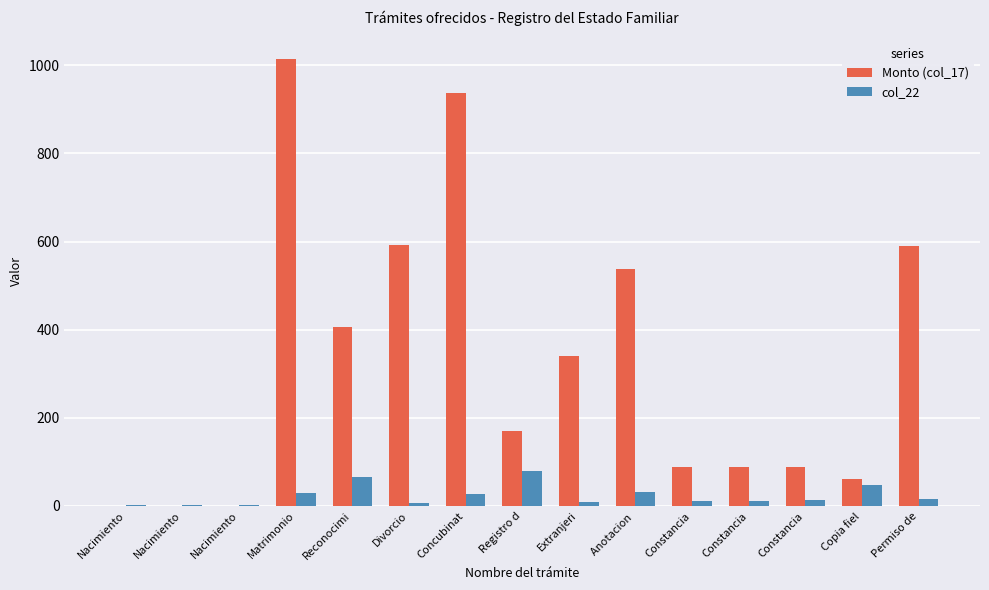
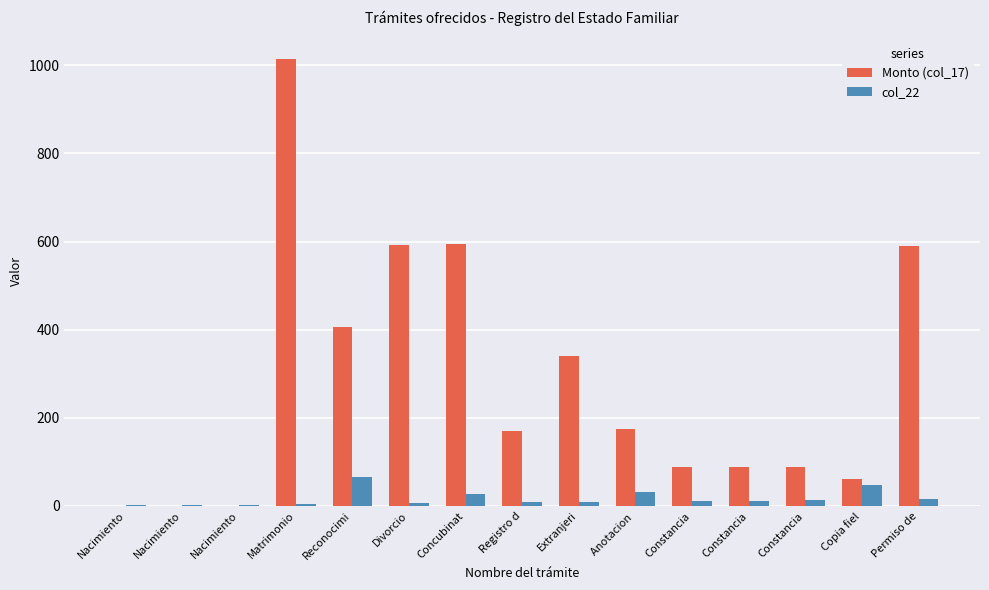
  {
    "Monto (col_17)": {
      "Matrimonio": 1020,
      "Reconocimi": 410,
      "Divorcio": 590,
-     "Concubinat": 940,
+     "Concubinat": 590,
      "Registro d": 170,
      "Extranjeri": 340,
-     "Anotacion": 540,
+     "Anotacion": 170,
      "Copia fiel": 60,
      "Permiso de": 590
    },
    "col_22": {
-     "Matrimonio": 30,
+     "Matrimonio": 0,
      "Reconocimi": 70,
      "Divorcio": 10,
      "Concubinat": 30,
-     "Registro d": 80,
+     "Registro d": 10,
      "Extranjeri": 10,
      "Anotacion": 30,
      "Copia fiel": 50,
      "Permiso de": 20
    }
  }
